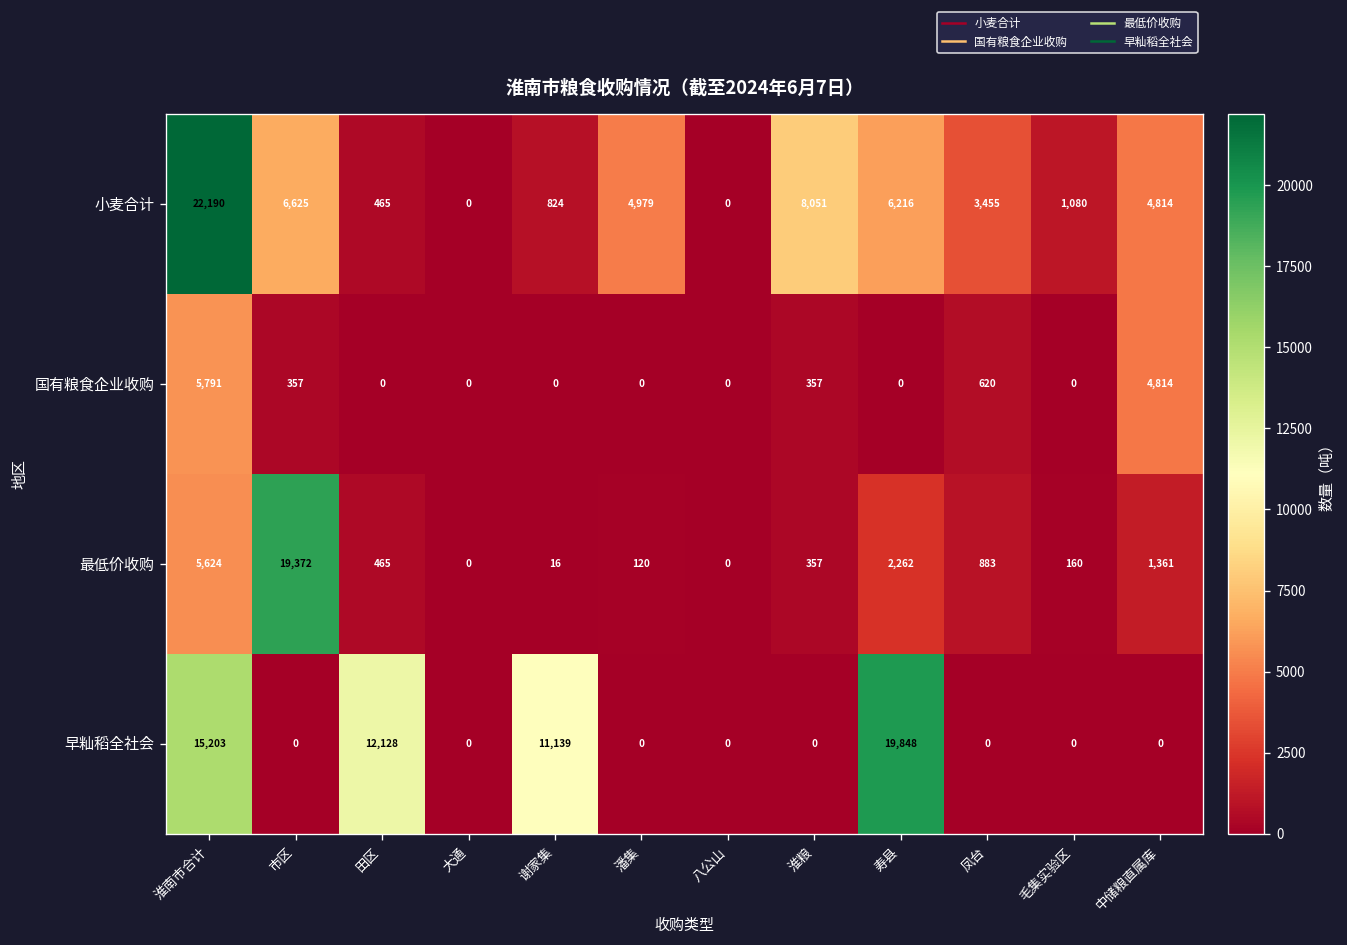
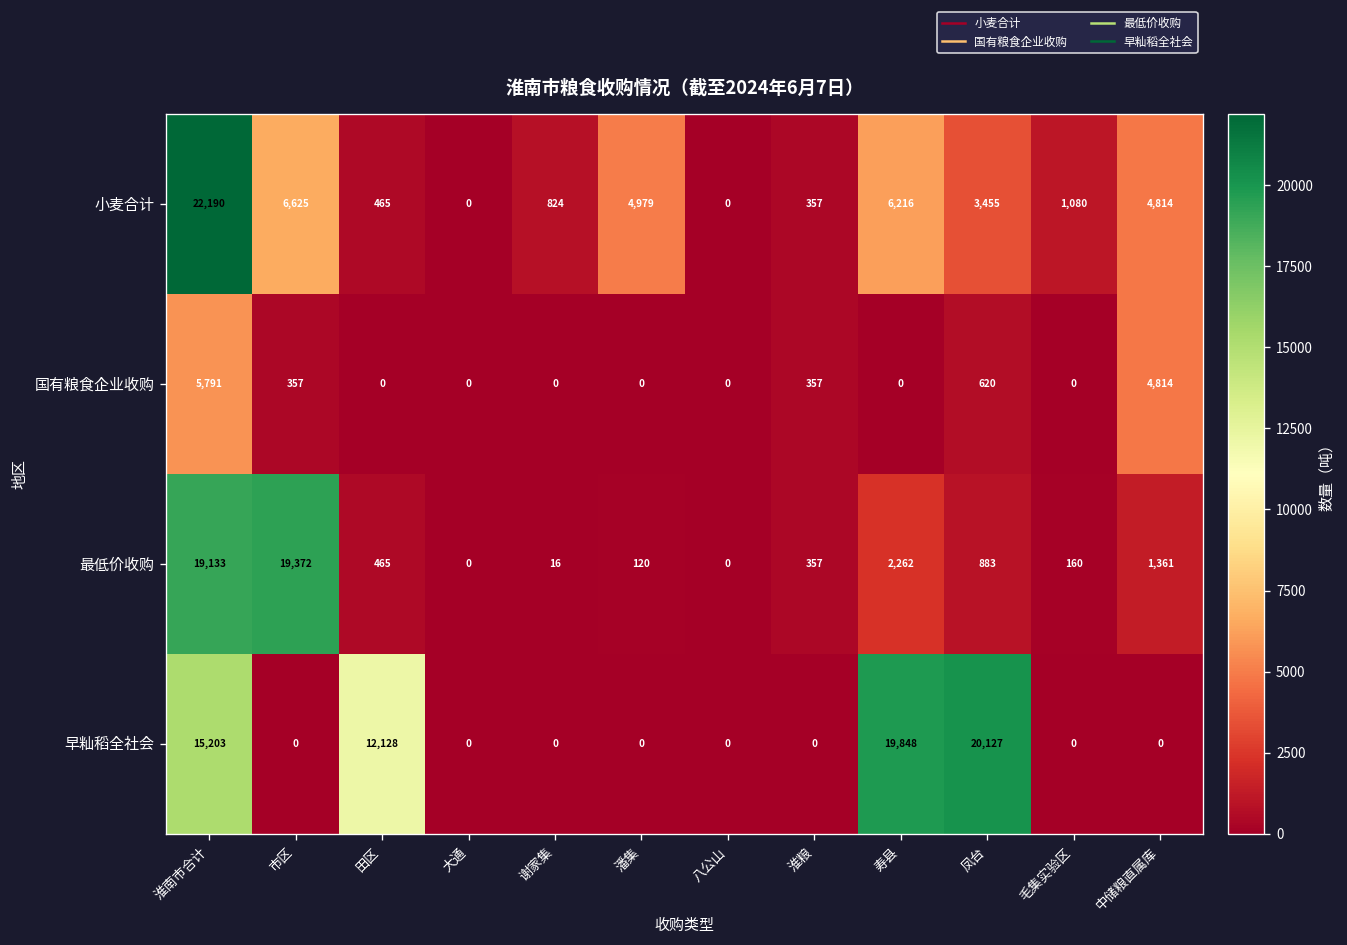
  {
    "小麦合计": {
      "淮南市合计": "22,190",
      "市区": "6,625",
      "田区": "465",
      "大通": "0",
      "谢家集": "824",
      "潘集": "4,979",
      "八公山": "0",
-     "淮粮": "8,051",
+     "淮粮": "357",
      "寿县": "6,216",
      "凤台": "3,455",
      "毛集实验区": "1,080",
      "中储粮直属库": "4,814"
    },
    "国有粮食企业收购": {
      "淮南市合计": "5,791",
      "市区": "357",
      "田区": "0",
      "大通": "0",
      "谢家集": "0",
      "潘集": "0",
      "八公山": "0",
      "淮粮": "357",
      "寿县": "0",
      "凤台": "620",
      "毛集实验区": "0",
      "中储粮直属库": "4,814"
    },
    "最低价收购": {
-     "淮南市合计": "5,624",
+     "淮南市合计": "19,133",
      "市区": "19,372",
      "田区": "465",
      "大通": "0",
      "谢家集": "16",
      "潘集": "120",
      "八公山": "0",
      "淮粮": "357",
      "寿县": "2,262",
      "凤台": "883",
      "毛集实验区": "160",
      "中储粮直属库": "1,361"
    },
    "早籼稻全社会": {
      "淮南市合计": "15,203",
      "市区": "0",
      "田区": "12,128",
      "大通": "0",
-     "谢家集": "11,139",
+     "谢家集": "0",
      "潘集": "0",
      "八公山": "0",
      "淮粮": "0",
      "寿县": "19,848",
-     "凤台": "0",
+     "凤台": "20,127",
      "毛集实验区": "0",
      "中储粮直属库": "0"
    }
  }
